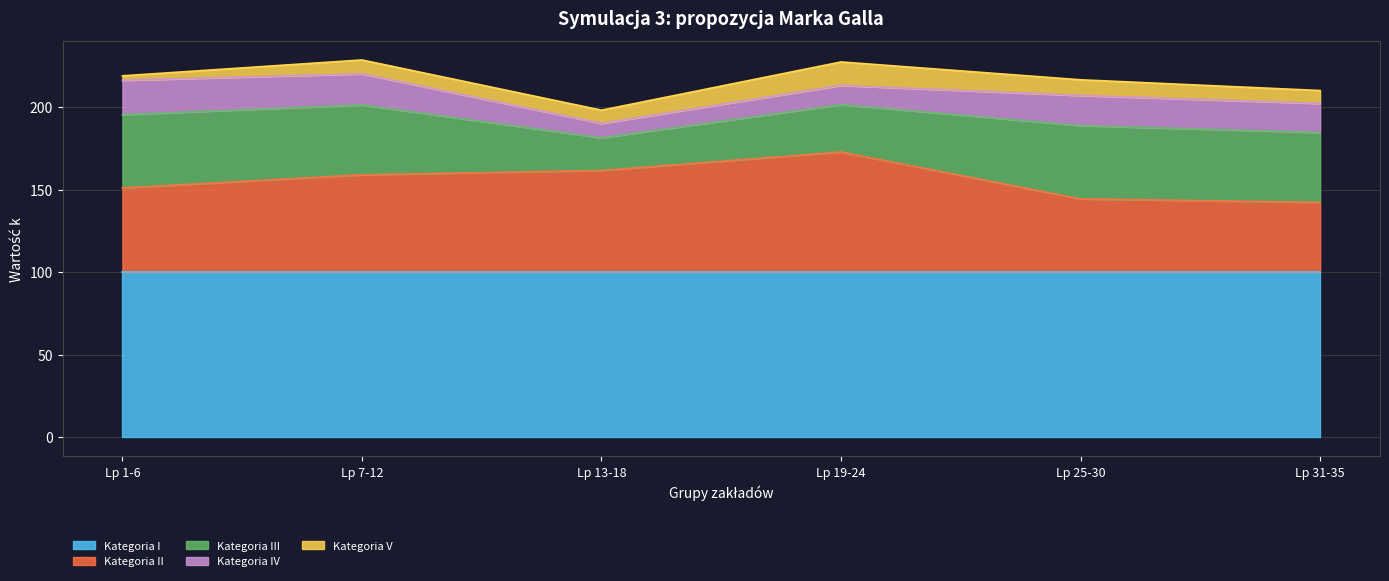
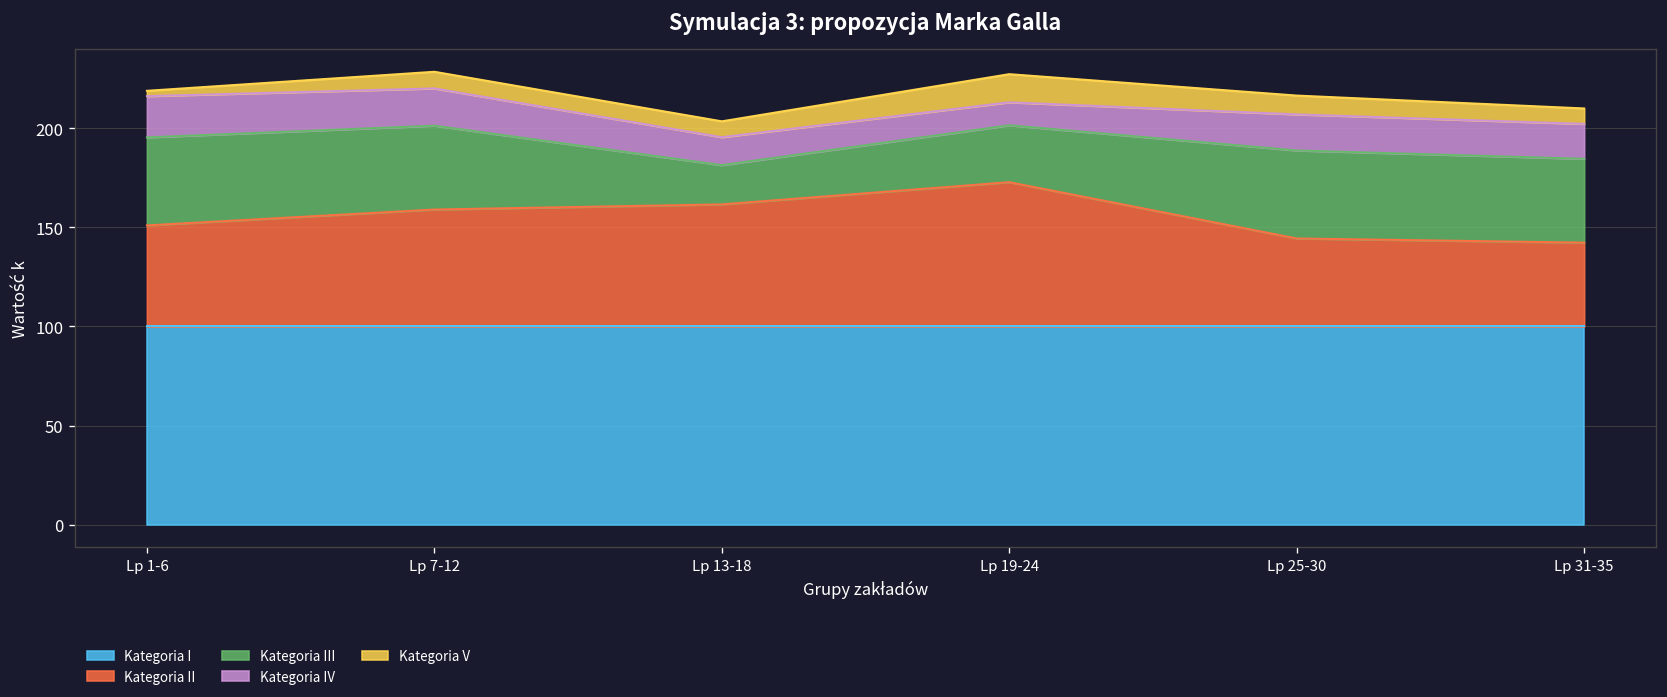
  {
    "Kategoria I": {
      "Lp 1-6": 100,
      "Lp 7-12": 100,
      "Lp 13-18": 100,
      "Lp 19-24": 100,
      "Lp 25-30": 100,
      "Lp 31-35": 100
    },
    "Kategoria II": {
      "Lp 1-6": 51,
      "Lp 7-12": 59,
      "Lp 13-18": 62,
      "Lp 19-24": 73,
      "Lp 25-30": 44,
      "Lp 31-35": 42
    },
    "Kategoria III": {
      "Lp 1-6": 44,
      "Lp 7-12": 42,
      "Lp 13-18": 20,
      "Lp 19-24": 29,
      "Lp 25-30": 44,
      "Lp 31-35": 42
    },
    "Kategoria IV": {
      "Lp 1-6": 21,
      "Lp 7-12": 19,
-     "Lp 13-18": 9,
+     "Lp 13-18": 14,
      "Lp 19-24": 12,
      "Lp 25-30": 18,
      "Lp 31-35": 18
    },
    "Kategoria V": {
      "Lp 1-6": 3,
      "Lp 7-12": 8,
      "Lp 13-18": 8,
      "Lp 19-24": 14,
      "Lp 25-30": 10,
      "Lp 31-35": 8
    }
  }
